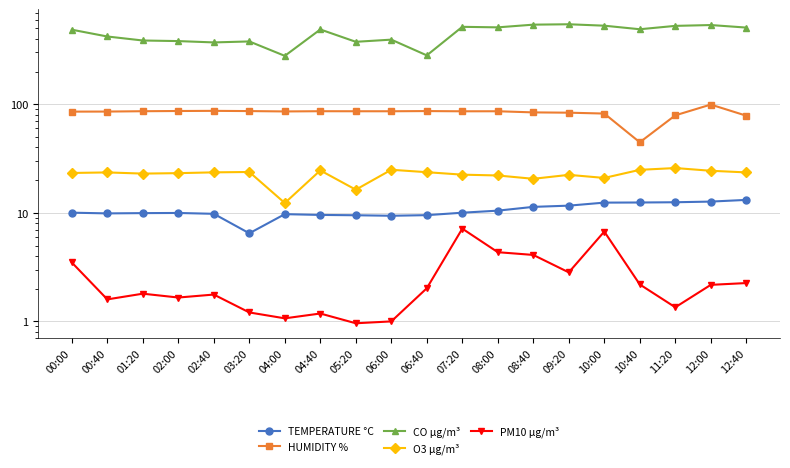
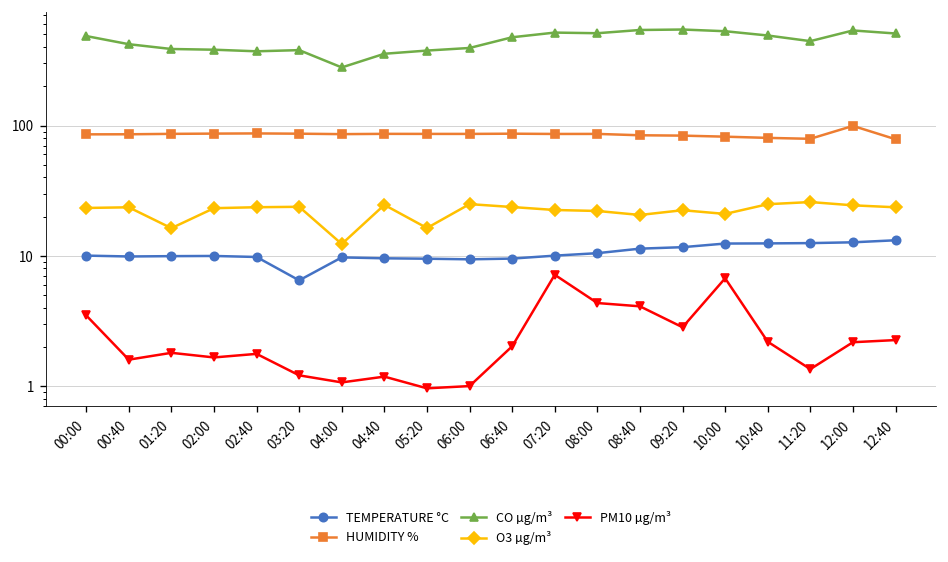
  {
    "TEMPERATURE °C": {
      "00:00": 10,
      "00:40": 10,
      "01:20": 10,
      "02:00": 10,
      "02:40": 10,
      "03:20": 6,
      "04:00": 10,
      "04:40": 10,
      "05:20": 10,
      "06:00": 9,
      "06:40": 10,
      "07:20": 10,
      "08:00": 10,
      "08:40": 11,
      "09:20": 12,
      "10:00": 12,
      "10:40": 12,
      "11:20": 13,
      "12:00": 13,
      "12:40": 13
    },
    "HUMIDITY %": {
      "00:00": 90,
      "00:40": 90,
      "01:20": 90,
      "02:00": 90,
      "02:40": 90,
      "03:20": 90,
      "04:00": 90,
      "04:40": 90,
      "05:20": 90,
      "06:00": 90,
      "06:40": 90,
      "07:20": 90,
      "08:00": 90,
      "08:40": 80,
      "09:20": 80,
      "10:00": 80,
-     "10:40": 45,
+     "10:40": 80,
      "11:20": 80,
      "12:00": 100,
      "12:40": 80
    },
    "CO µg/m³": {
      "00:00": 500,
      "00:40": 420,
      "01:20": 390,
      "02:00": 380,
      "02:40": 370,
      "03:20": 380,
      "04:00": 280,
-     "04:40": 500,
+     "04:40": 360,
      "05:20": 380,
      "06:00": 390,
-     "06:40": 280,
+     "06:40": 500,
      "07:20": 500,
      "08:00": 500,
      "08:40": 500,
      "09:20": 500,
      "10:00": 500,
      "10:40": 500,
-     "11:20": 500,
+     "11:20": 440,
      "12:00": 500,
      "12:40": 500
    },
    "O3 µg/m³": {
      "00:00": 23,
      "00:40": 24,
-     "01:20": 23,
+     "01:20": 16,
      "02:00": 23,
      "02:40": 24,
      "03:20": 24,
      "04:00": 12,
      "04:40": 25,
      "05:20": 16,
      "06:00": 25,
      "06:40": 24,
      "07:20": 22,
      "08:00": 22,
      "08:40": 21,
      "09:20": 22,
      "10:00": 21,
      "10:40": 25,
      "11:20": 26,
      "12:00": 24,
      "12:40": 24
    },
    "PM10 µg/m³": {
      "00:00": 3.5,
      "00:40": 1.6,
      "01:20": 1.8,
      "02:00": 1.7,
      "02:40": 1.8,
      "03:20": 1.2,
      "04:00": 1.1,
      "04:40": 1.2,
      "05:20": 1,
      "06:00": 1,
      "06:40": 2,
      "07:20": 7,
      "08:00": 4.3,
      "08:40": 4,
      "09:20": 2.8,
      "10:00": 7,
      "10:40": 2.2,
      "11:20": 1.3,
      "12:00": 2.2,
      "12:40": 2.3
    }
  }
